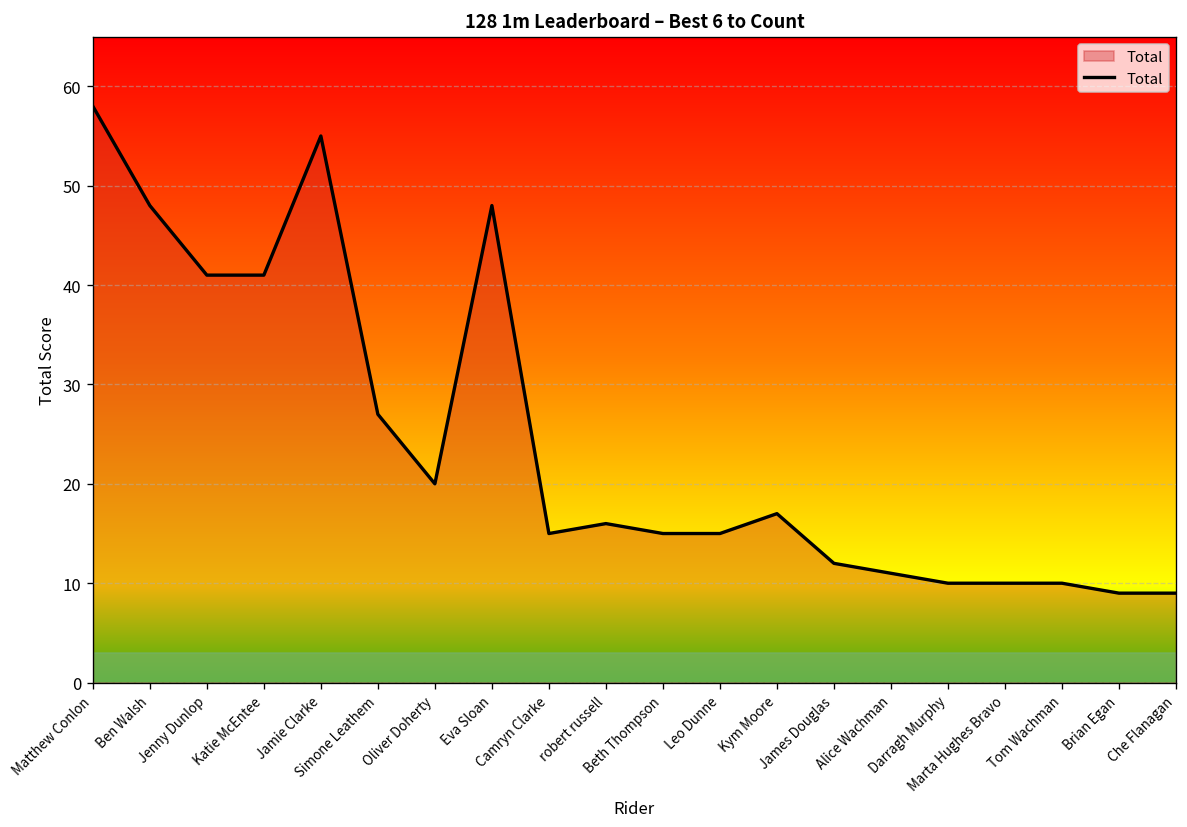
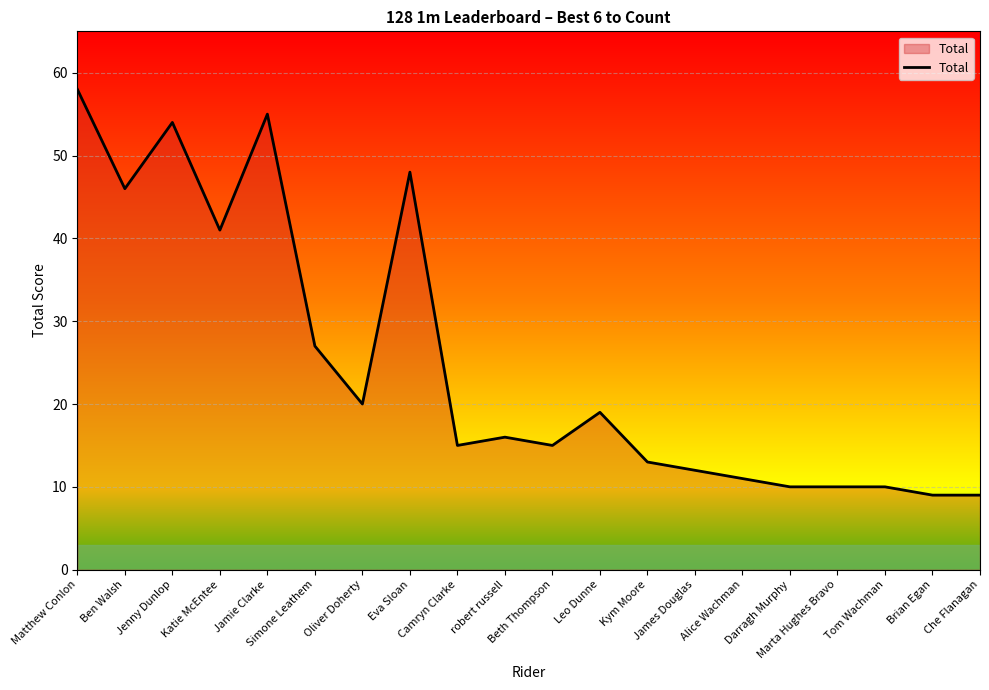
  {
    "Matthew Conlon": 58,
-   "Ben Walsh": 48,
-   "Jenny Dunlop": 41,
+   "Ben Walsh": 46,
+   "Jenny Dunlop": 54,
    "Katie McEntee": 41,
    "Jamie Clarke": 55,
    "Simone Leathem": 27,
    "Oliver Doherty": 20,
    "Eva Sloan": 48,
    "Camryn Clarke": 15,
    "robert russell": 16,
    "Beth Thompson": 15,
-   "Leo Dunne": 15,
-   "Kym Moore": 17,
+   "Leo Dunne": 19,
+   "Kym Moore": 13,
    "James Douglas": 12,
    "Alice Wachman": 11,
    "Darragh Murphy": 10,
    "Marta Hughes Bravo": 10,
    "Tom Wachman": 10,
    "Brian Egan": 9,
    "Che Flanagan": 9
  }
